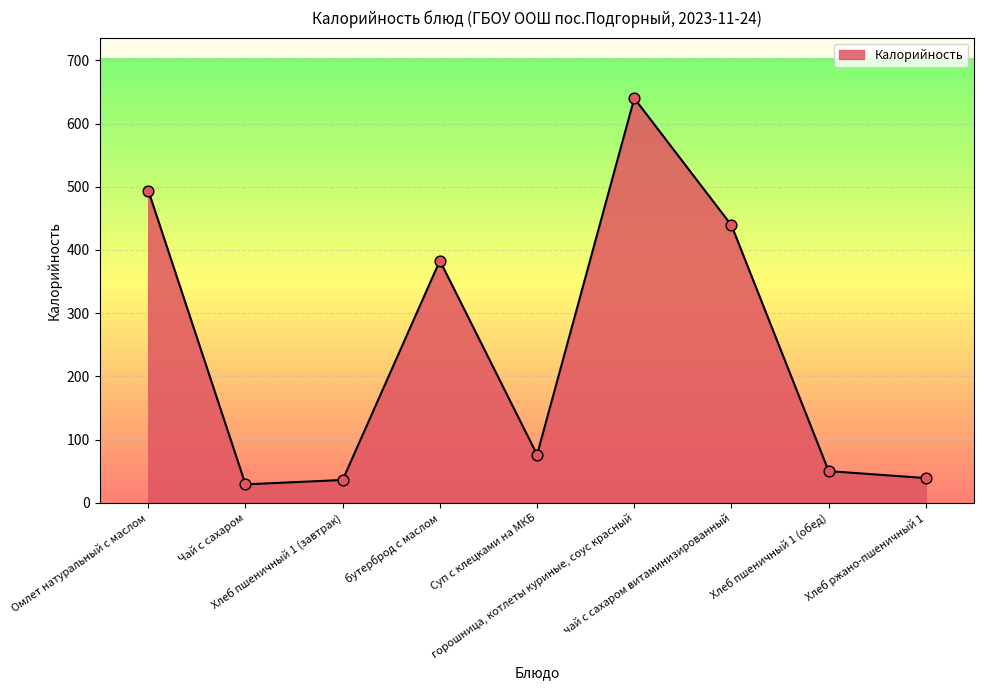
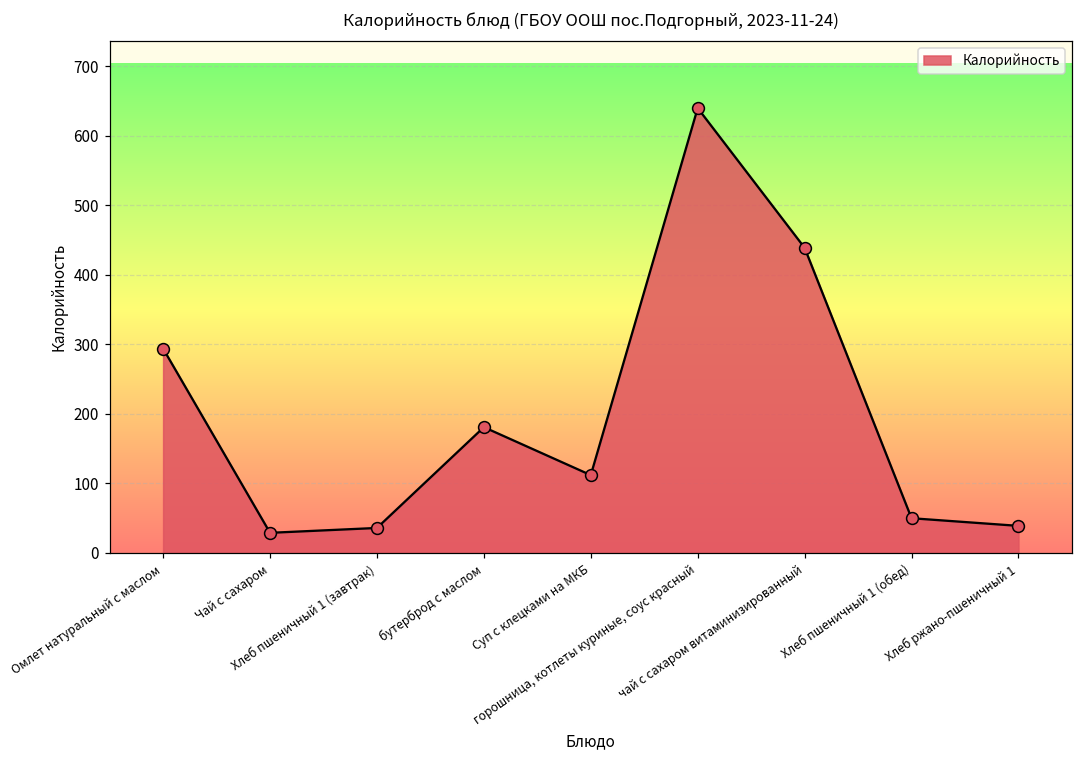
  {
-   "Омлет натуральный с маслом": 490,
+   "Омлет натуральный с маслом": 290,
    "Чай с сахаром": 30,
    "Хлеб пшеничный 1 (завтрак)": 40,
-   "бутерброд с маслом": 380,
-   "Суп с клецками на МКБ": 80,
+   "бутерброд с маслом": 180,
+   "Суп с клецками на МКБ": 110,
    "горошница, котлеты куриные, соус красный": 640,
    "чай с сахаром витаминизированный": 440,
    "Хлеб пшеничный 1 (обед)": 50,
    "Хлеб ржано-пшеничный 1": 40
  }
